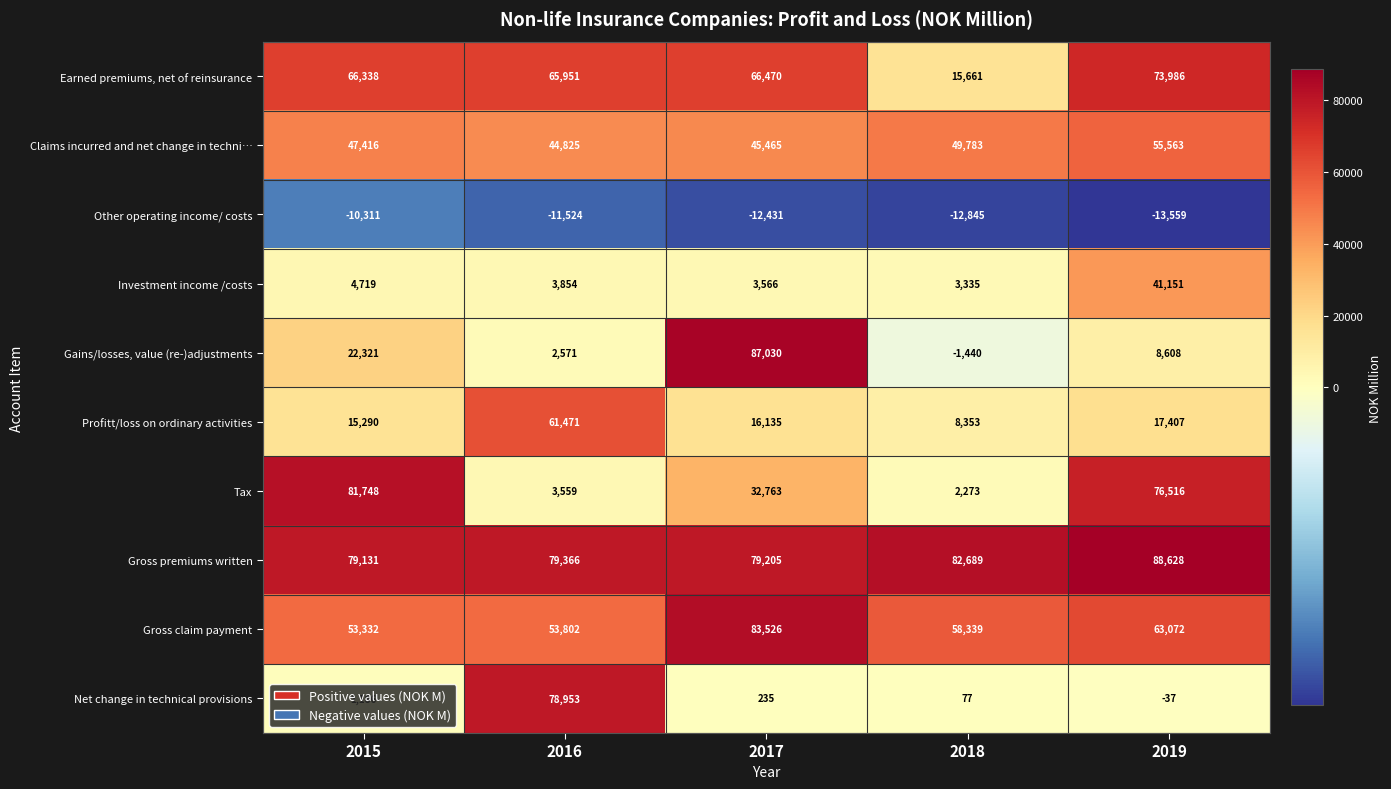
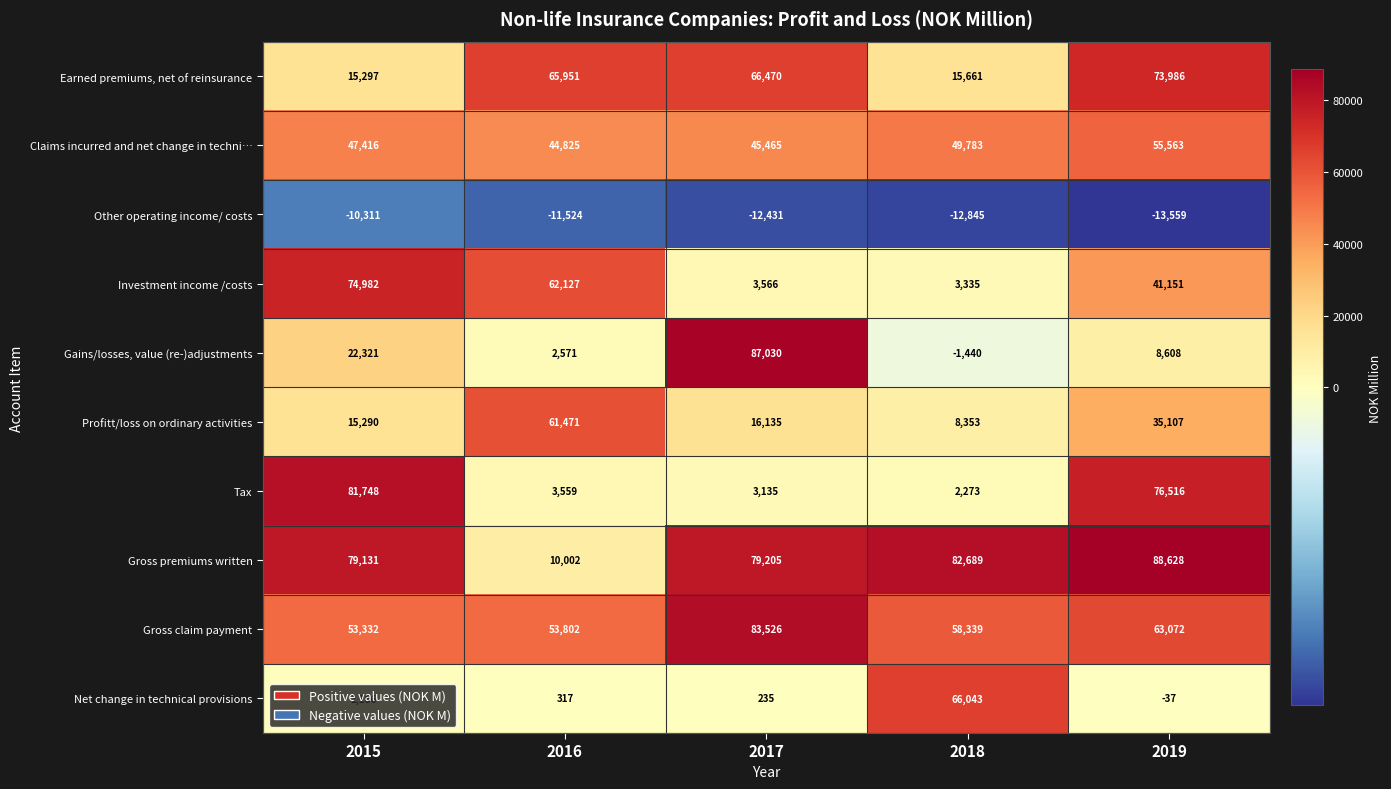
  {
    "Earned premiums, net of reinsurance": {
-     "2015": "66,338",
+     "2015": "15,297",
      "2016": "65,951",
      "2017": "66,470",
      "2018": "15,661",
      "2019": "73,986"
    },
    "Claims incurred and net change in techni…": {
      "2015": "47,416",
      "2016": "44,825",
      "2017": "45,465",
      "2018": "49,783",
      "2019": "55,563"
    },
    "Other operating income/ costs": {
      "2015": "-10,311",
      "2016": "-11,524",
      "2017": "-12,431",
      "2018": "-12,845",
      "2019": "-13,559"
    },
    "Investment income /costs": {
-     "2015": "4,719",
-     "2016": "3,854",
+     "2015": "74,982",
+     "2016": "62,127",
      "2017": "3,566",
      "2018": "3,335",
      "2019": "41,151"
    },
    "Gains/losses, value (re-)adjustments": {
      "2015": "22,321",
      "2016": "2,571",
      "2017": "87,030",
      "2018": "-1,440",
      "2019": "8,608"
    },
    "Profitt/loss on ordinary activities": {
      "2015": "15,290",
      "2016": "61,471",
      "2017": "16,135",
      "2018": "8,353",
-     "2019": "17,407"
+     "2019": "35,107"
    },
    "Tax": {
      "2015": "81,748",
      "2016": "3,559",
-     "2017": "32,763",
+     "2017": "3,135",
      "2018": "2,273",
      "2019": "76,516"
    },
    "Gross premiums written": {
      "2015": "79,131",
-     "2016": "79,366",
+     "2016": "10,002",
      "2017": "79,205",
      "2018": "82,689",
      "2019": "88,628"
    },
    "Gross claim payment": {
      "2015": "53,332",
      "2016": "53,802",
      "2017": "83,526",
      "2018": "58,339",
      "2019": "63,072"
    },
    "Net change in technical provisions": {
-     "2016": "78,953",
+     "2016": "317",
      "2017": "235",
-     "2018": "77",
+     "2018": "66,043",
      "2019": "-37"
    }
  }
